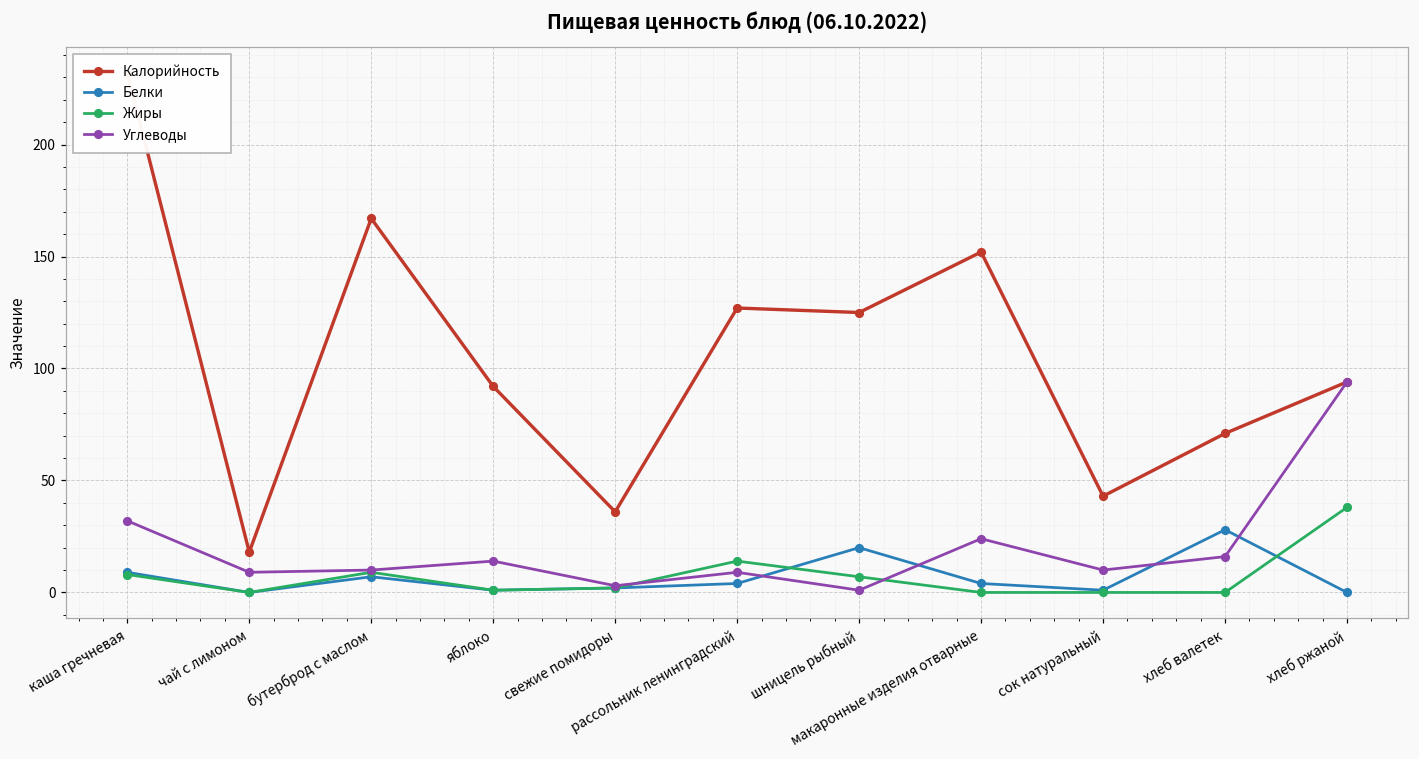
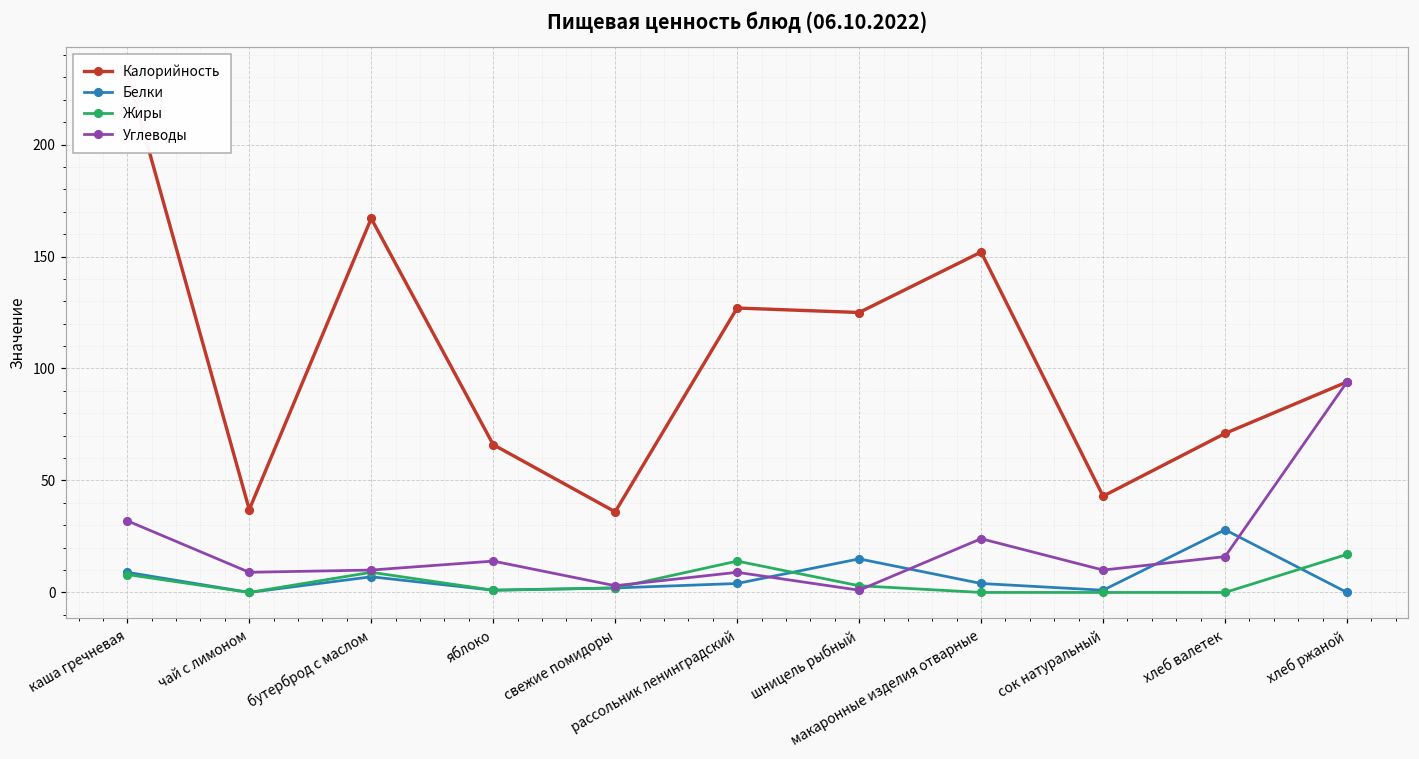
  {
    "Калорийность": {
-     "чай с лимоном": 18,
+     "чай с лимоном": 37,
      "бутерброд с маслом": 167,
-     "яблоко": 92,
+     "яблоко": 66,
      "свежие помидоры": 36,
      "рассольник ленинградский": 127,
      "шницель рыбный": 125,
      "макаронные изделия отварные": 152,
      "сок натуральный": 43,
      "хлеб валетек": 71
    },
    "Белки": {
      "бутерброд с маслом": 7,
      "рассольник ленинградский": 4,
-     "шницель рыбный": 20,
+     "шницель рыбный": 15,
      "макаронные изделия отварные": 4,
      "хлеб валетек": 28,
      "хлеб ржаной": 0
    },
    "Жиры": {
      "рассольник ленинградский": 14,
-     "шницель рыбный": 7,
+     "шницель рыбный": 3,
      "макаронные изделия отварные": 0,
      "хлеб валетек": 0,
-     "хлеб ржаной": 38
+     "хлеб ржаной": 17
    },
    "Углеводы": {
      "каша гречневая": 32,
      "чай с лимоном": 9,
      "яблоко": 14,
      "рассольник ленинградский": 9,
      "шницель рыбный": 1,
      "макаронные изделия отварные": 24,
      "сок натуральный": 10,
      "хлеб валетек": 16
    }
  }
